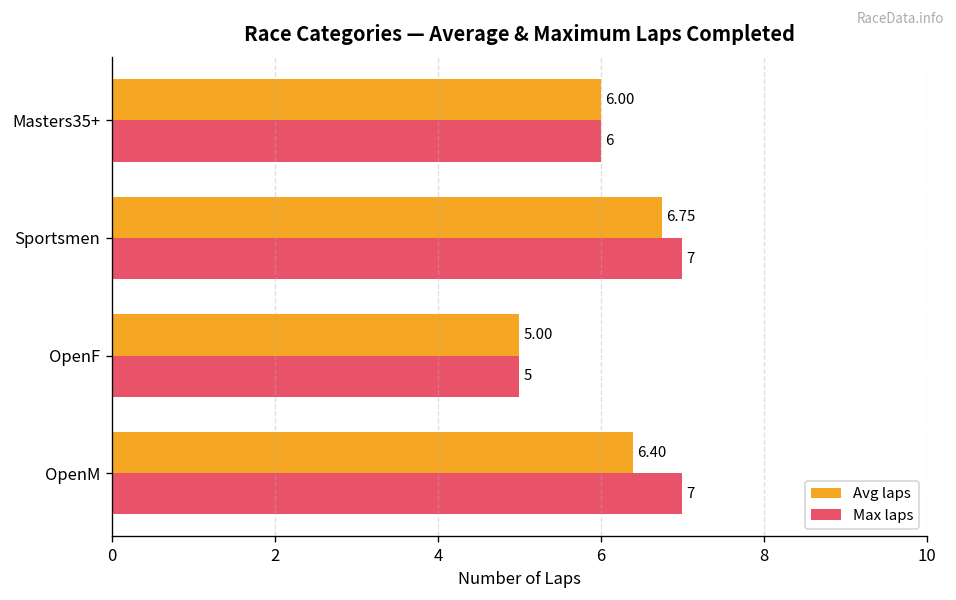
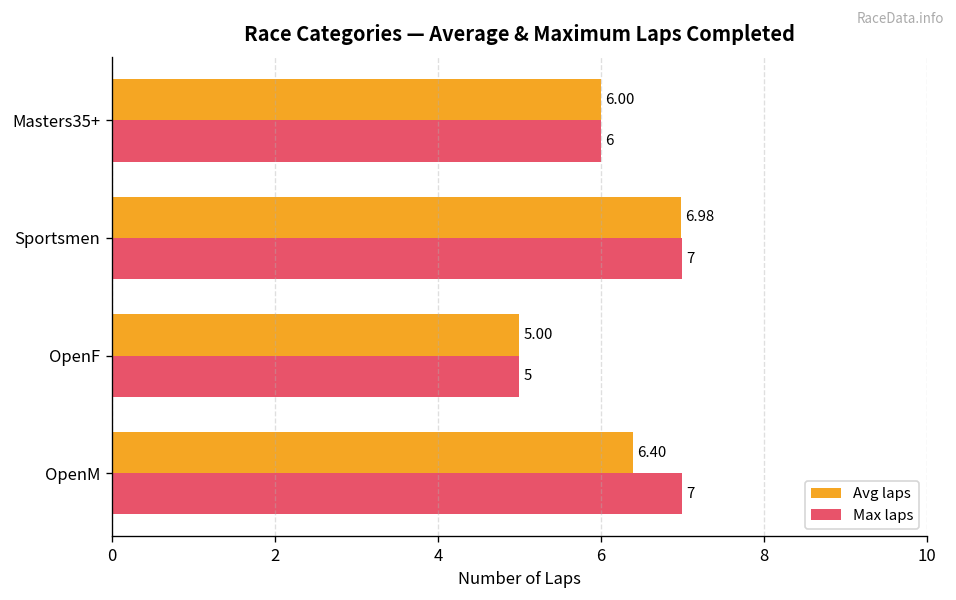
  {
    "Avg laps": {
      "Masters35+": 6.00,
-     "Sportsmen": 6.75,
+     "Sportsmen": 6.98,
      "OpenF": 5.00,
      "OpenM": 6.40
    },
    "Max laps": {
      "Masters35+": 6,
      "Sportsmen": 7,
      "OpenF": 5,
      "OpenM": 7
    }
  }
